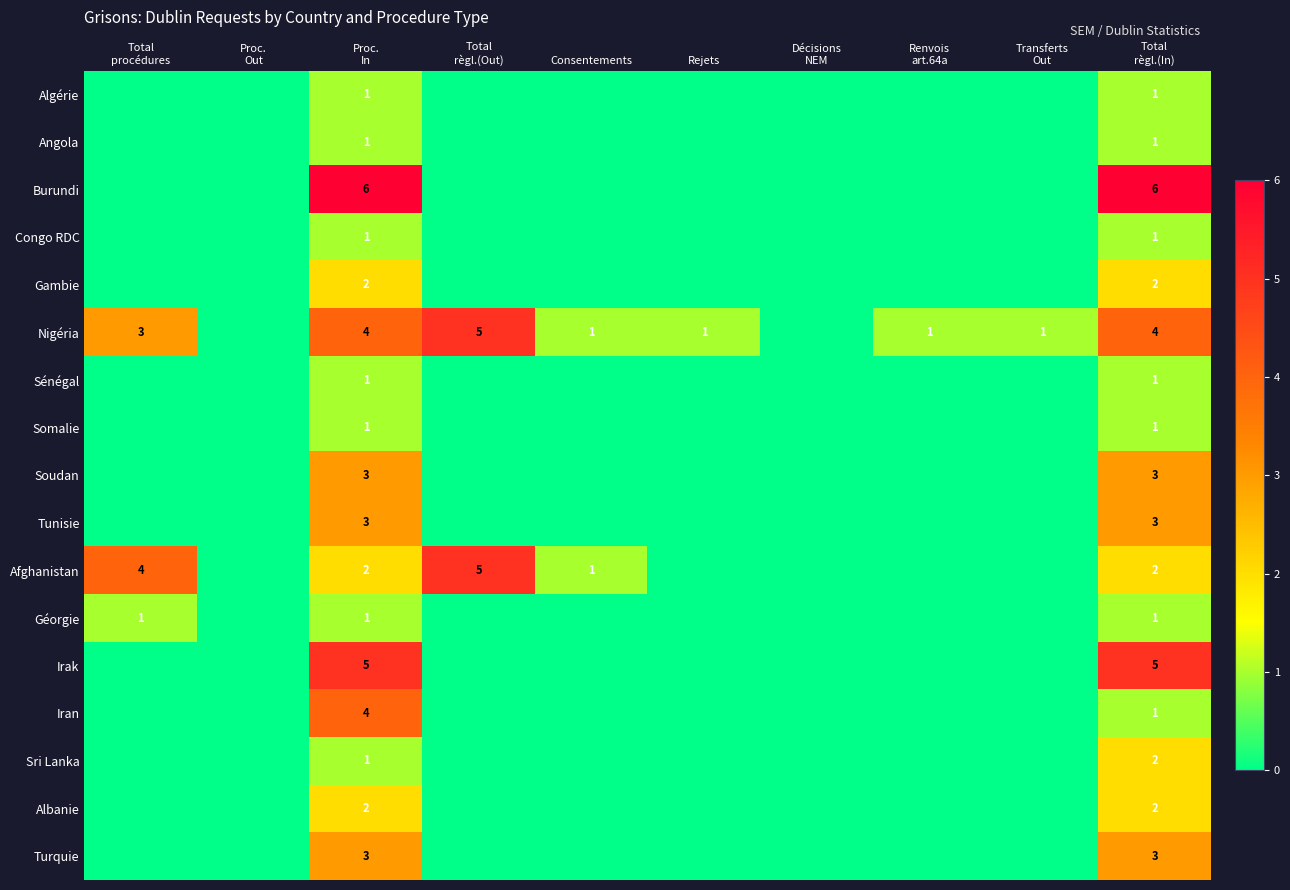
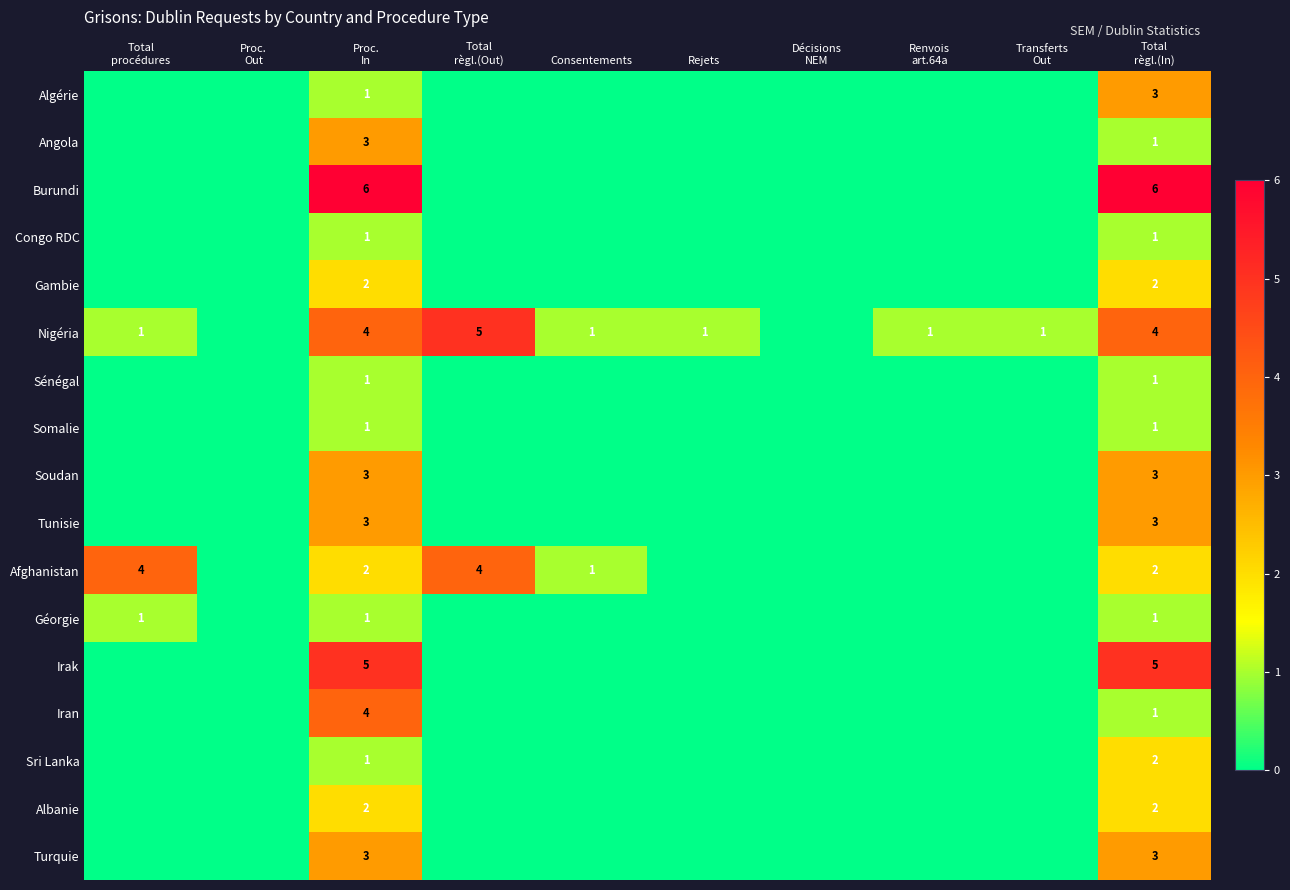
  {
    "Algérie": {
      "Proc. In": 1,
-     "Total règl.(In)": 1
+     "Total règl.(In)": 3
    },
    "Angola": {
-     "Proc. In": 1,
+     "Proc. In": 3,
      "Total règl.(In)": 1
    },
    "Burundi": {
      "Proc. In": 6,
      "Total règl.(In)": 6
    },
    "Congo RDC": {
      "Proc. In": 1,
      "Total règl.(In)": 1
    },
    "Gambie": {
      "Proc. In": 2,
      "Total règl.(In)": 2
    },
    "Nigéria": {
-     "Total procédures": 3,
+     "Total procédures": 1,
      "Proc. In": 4,
      "Total règl.(Out)": 5,
      "Consentements": 1,
      "Rejets": 1,
      "Renvois art.64a": 1,
      "Transferts Out": 1,
      "Total règl.(In)": 4
    },
    "Sénégal": {
      "Proc. In": 1,
      "Total règl.(In)": 1
    },
    "Somalie": {
      "Proc. In": 1,
      "Total règl.(In)": 1
    },
    "Soudan": {
      "Proc. In": 3,
      "Total règl.(In)": 3
    },
    "Tunisie": {
      "Proc. In": 3,
      "Total règl.(In)": 3
    },
    "Afghanistan": {
      "Total procédures": 4,
      "Proc. In": 2,
-     "Total règl.(Out)": 5,
+     "Total règl.(Out)": 4,
      "Consentements": 1,
      "Total règl.(In)": 2
    },
    "Géorgie": {
      "Total procédures": 1,
      "Proc. In": 1,
      "Total règl.(In)": 1
    },
    "Irak": {
      "Proc. In": 5,
      "Total règl.(In)": 5
    },
    "Iran": {
      "Proc. In": 4,
      "Total règl.(In)": 1
    },
    "Sri Lanka": {
      "Proc. In": 1,
      "Total règl.(In)": 2
    },
    "Albanie": {
      "Proc. In": 2,
      "Total règl.(In)": 2
    },
    "Turquie": {
      "Proc. In": 3,
      "Total règl.(In)": 3
    }
  }
